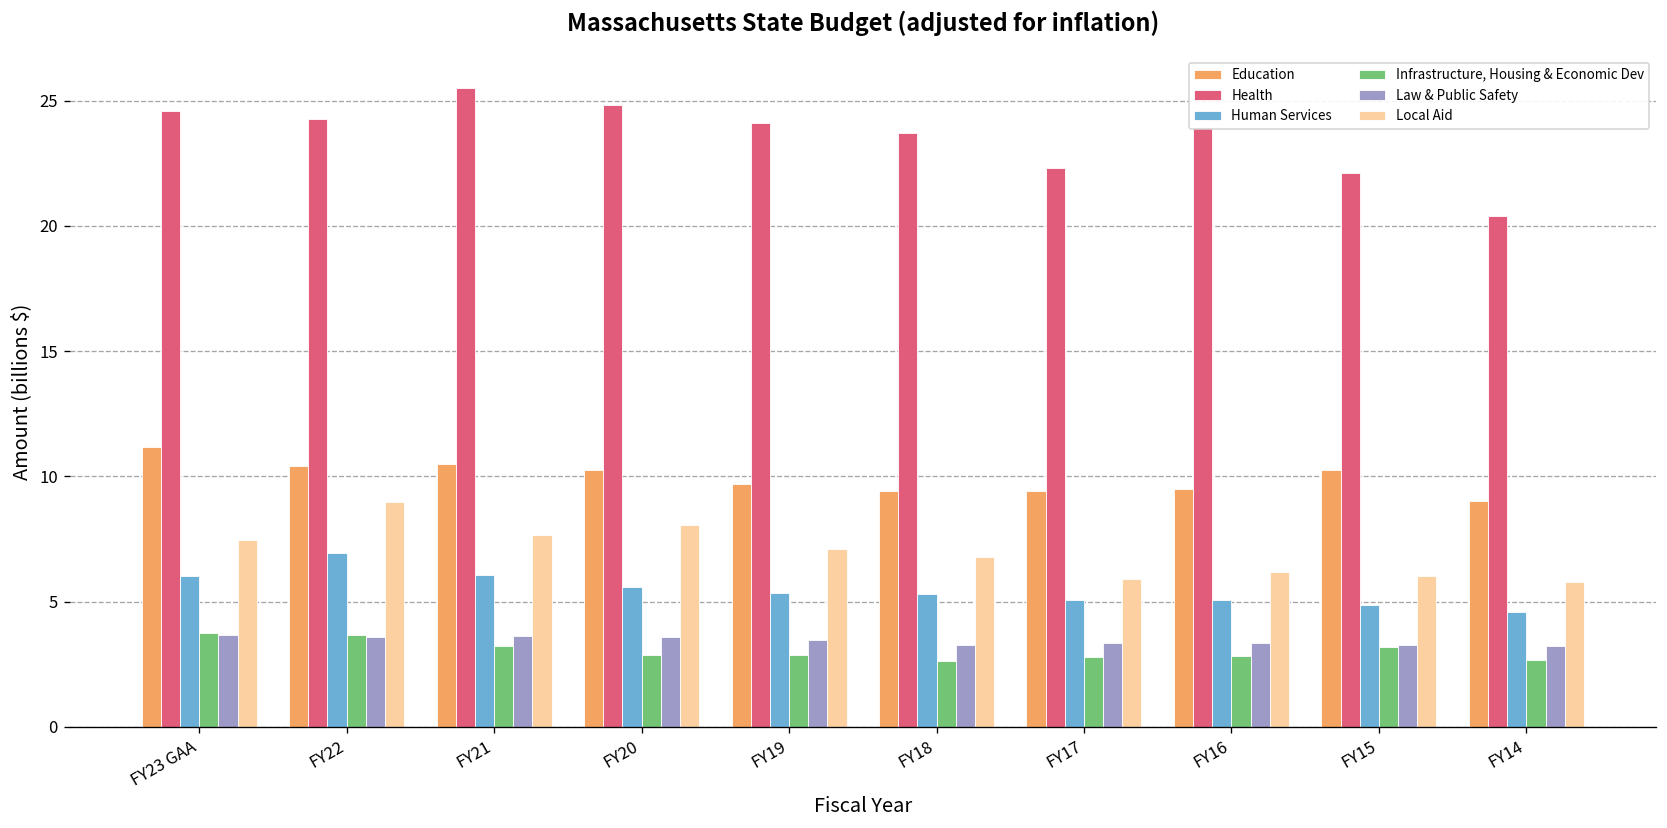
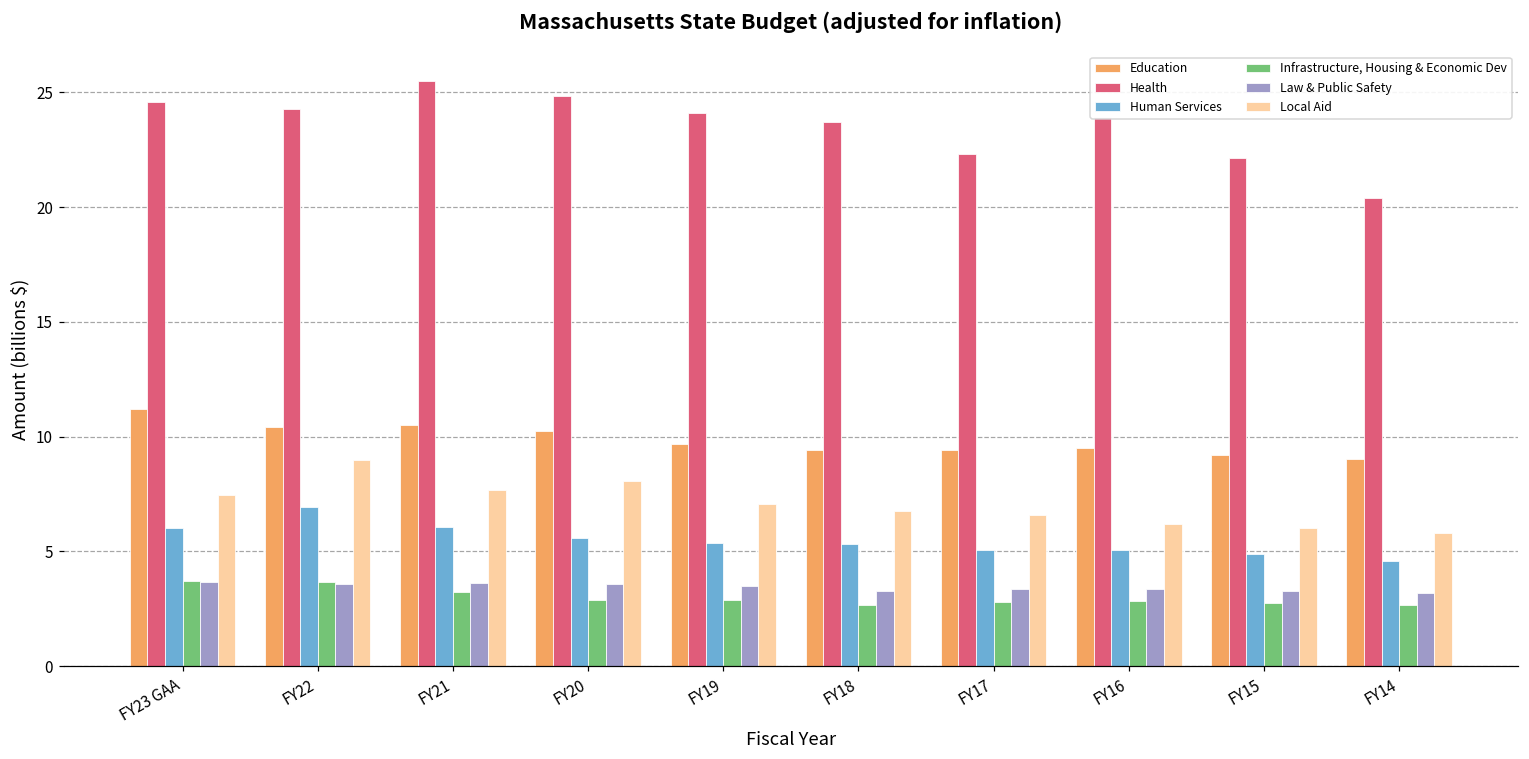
  {
    "Education": {
      "FY23 GAA": 11.2,
      "FY22": 10.4,
      "FY21": 10.5,
      "FY20": 10.2,
      "FY19": 9.7,
      "FY18": 9.4,
      "FY17": 9.4,
      "FY16": 9.5,
-     "FY15": 10.3,
+     "FY15": 9.2,
      "FY14": 9.0
    },
    "Health": {
      "FY23 GAA": 24.6,
      "FY22": 24.3,
      "FY21": 25.5,
      "FY20": 24.8,
      "FY19": 24.1,
      "FY18": 23.7,
      "FY17": 22.3,
      "FY16": 23.9,
      "FY15": 22.1,
      "FY14": 20.4
    },
    "Infrastructure, Housing & Economic Dev": {
      "FY23 GAA": 3.7,
      "FY22": 3.7,
      "FY21": 3.2,
      "FY20": 2.9,
      "FY19": 2.9,
      "FY18": 2.6,
      "FY17": 2.8,
      "FY16": 2.8,
-     "FY15": 3.2,
+     "FY15": 2.8,
      "FY14": 2.7
    },
    "Local Aid": {
      "FY23 GAA": 7.5,
      "FY22": 9.0,
      "FY21": 7.7,
      "FY20": 8.1,
      "FY19": 7.1,
      "FY18": 6.8,
-     "FY17": 5.9,
+     "FY17": 6.6,
      "FY16": 6.2,
      "FY15": 6.0,
      "FY14": 5.8
    }
  }
